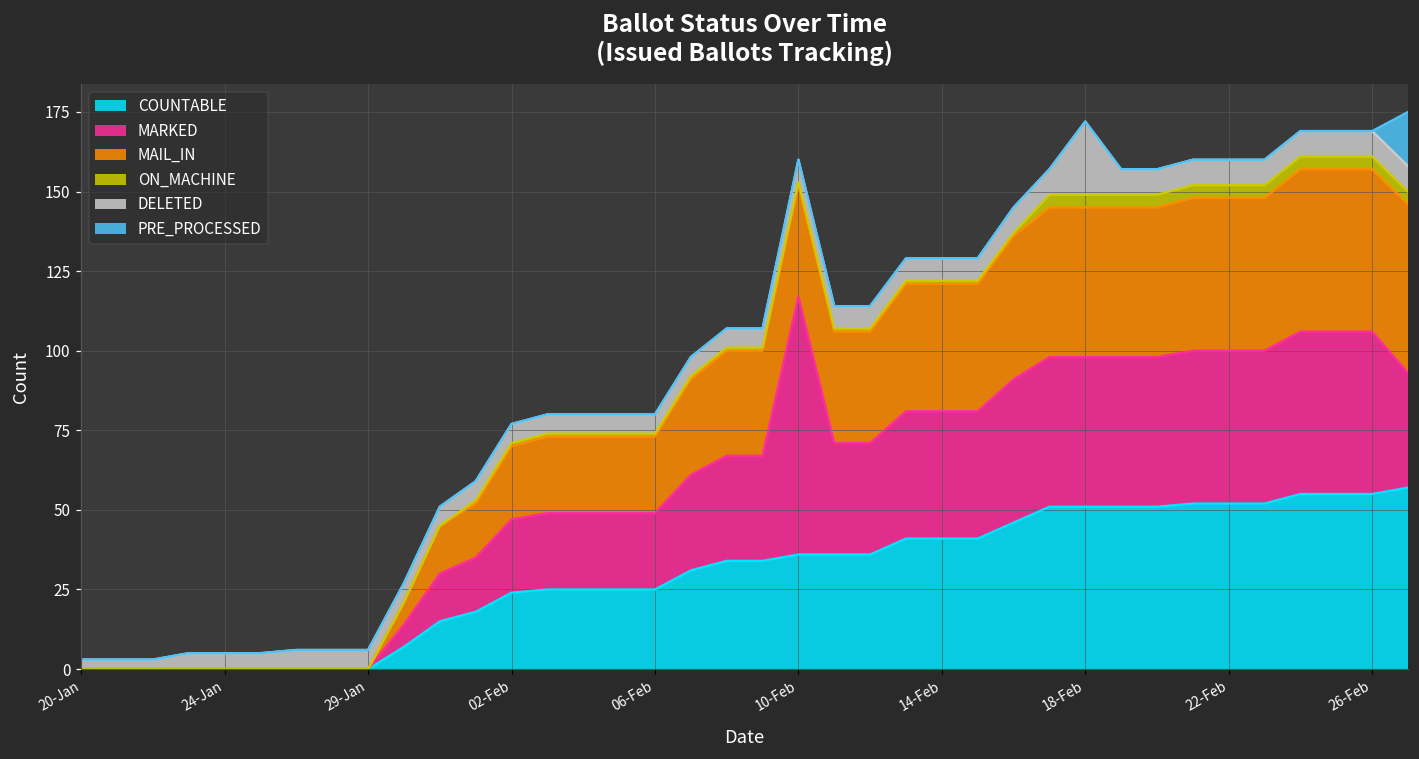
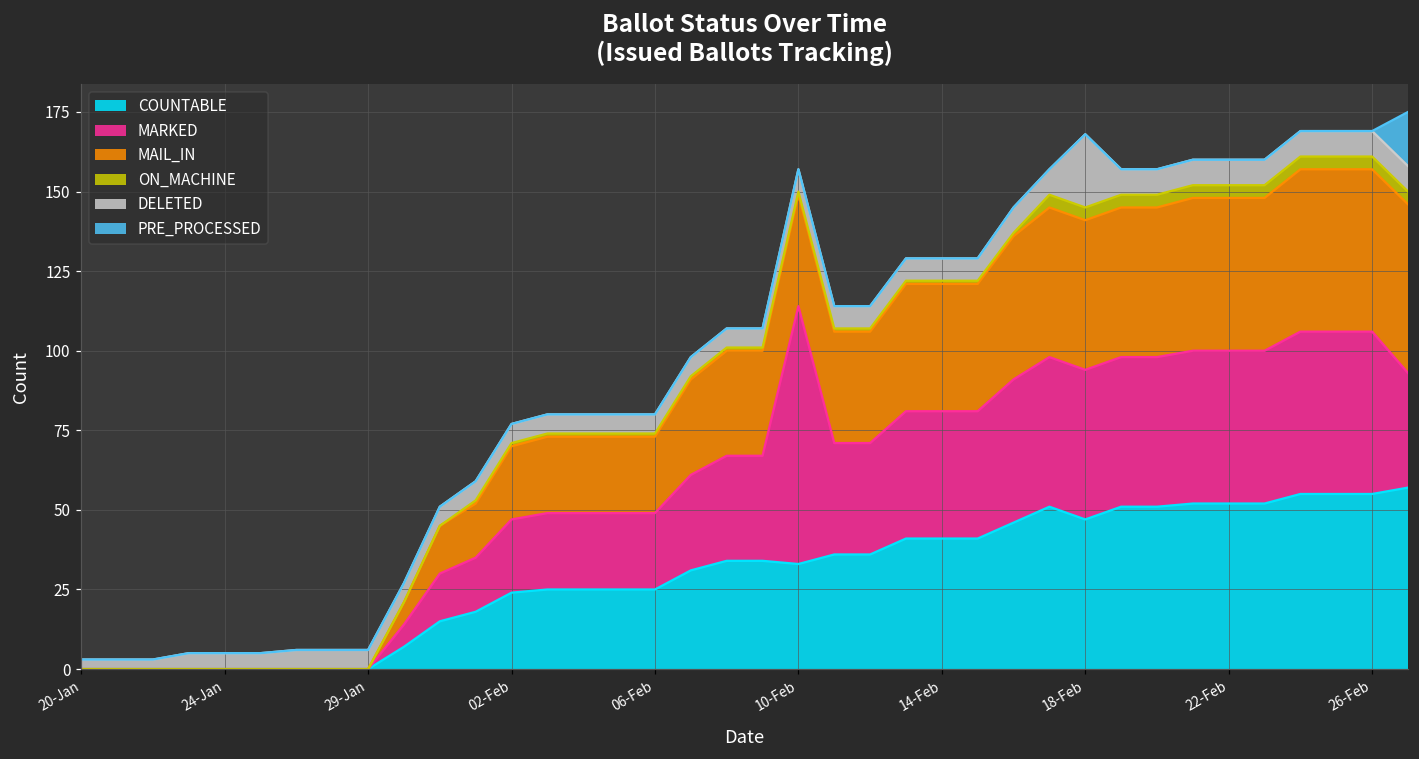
  {
    "COUNTABLE": {
      "02-Feb": 24,
      "06-Feb": 25,
-     "10-Feb": 36,
+     "10-Feb": 33,
      "14-Feb": 41,
-     "18-Feb": 51,
+     "18-Feb": 47,
      "22-Feb": 52,
      "26-Feb": 55
    },
    "MARKED": {
      "02-Feb": 23,
      "06-Feb": 24,
      "10-Feb": 81,
      "14-Feb": 40,
      "18-Feb": 47,
      "22-Feb": 48,
      "26-Feb": 51
    },
    "MAIL_IN": {
      "02-Feb": 23,
      "06-Feb": 24,
      "10-Feb": 35,
      "14-Feb": 40,
      "18-Feb": 47,
      "22-Feb": 48,
      "26-Feb": 51
    },
    "ON_MACHINE": {
      "02-Feb": 1,
      "06-Feb": 1,
      "10-Feb": 1,
      "14-Feb": 1,
      "18-Feb": 4,
      "22-Feb": 4,
      "26-Feb": 4
    }
  }
